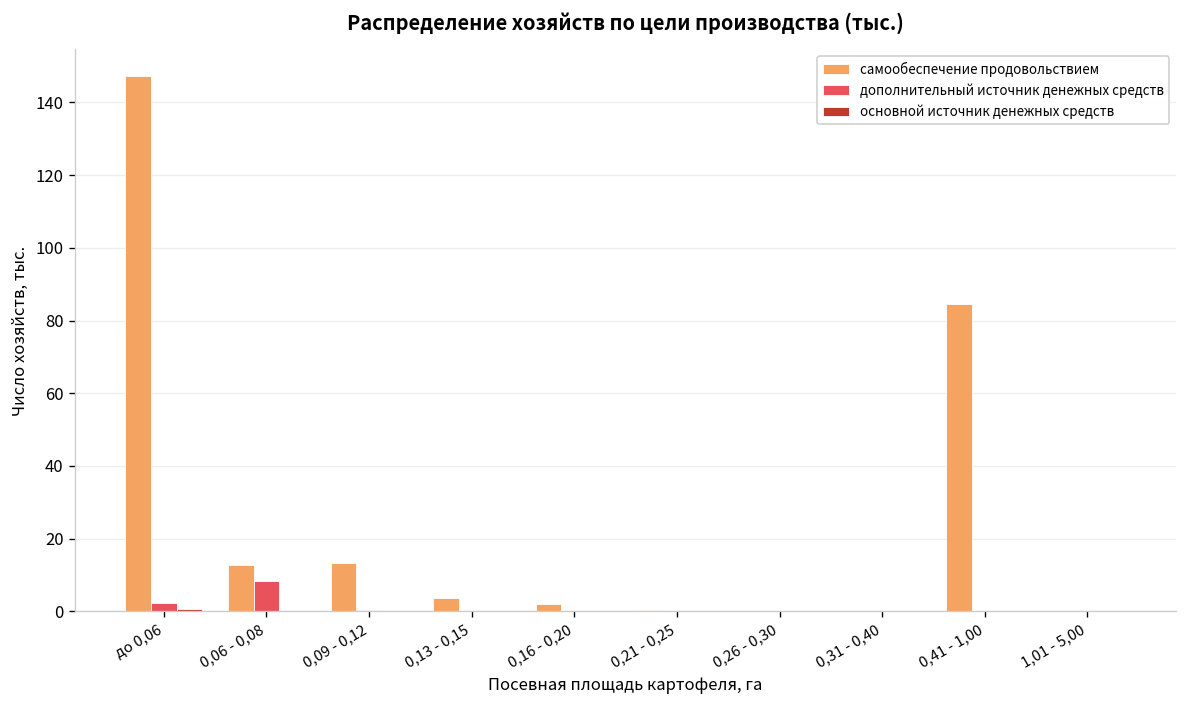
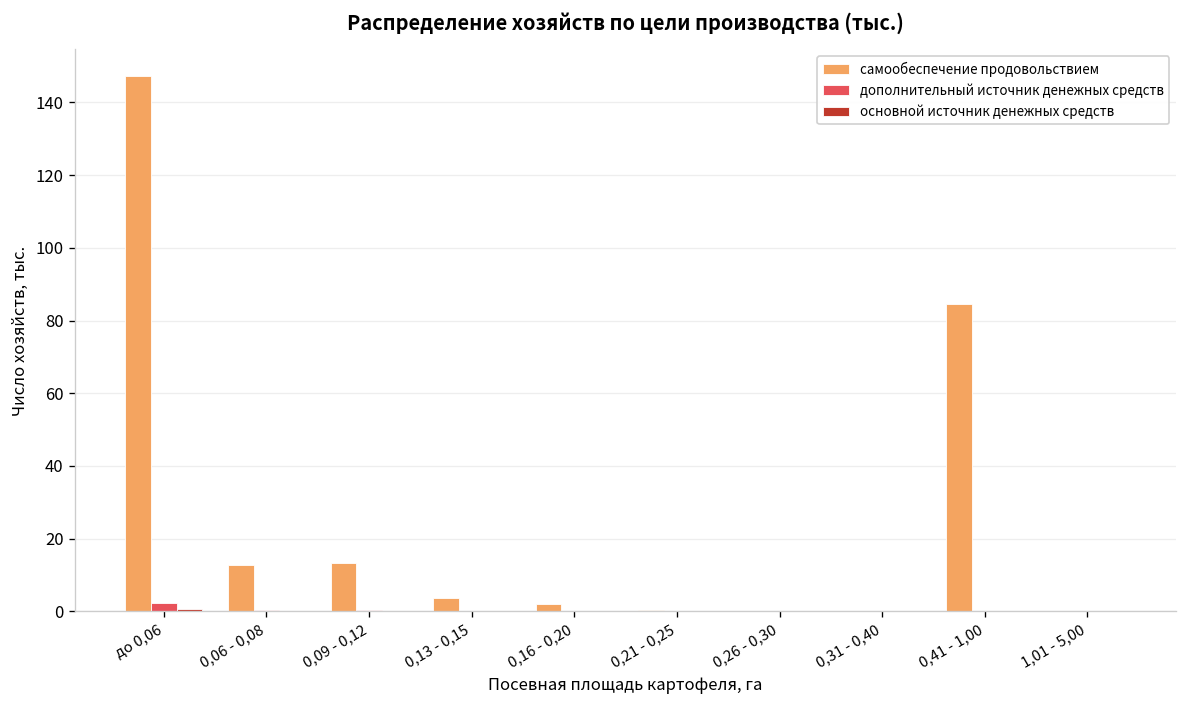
  {
    "самообеспечение продовольствием": {
      "до 0,06": 147,
      "0,06 - 0,08": 13,
      "0,09 - 0,12": 13,
      "0,13 - 0,15": 4,
      "0,16 - 0,20": 2,
      "0,41 - 1,00": 85
    },
    "дополнительный источник денежных средств": {
      "до 0,06": 2,
-     "0,06 - 0,08": 8
+     "0,06 - 0,08": 0
    },
    "основной источник денежных средств": {
      "0,06 - 0,08": 0,
      "0,26 - 0,30": 0,
      "0,31 - 0,40": 0,
      "0,41 - 1,00": 0,
      "1,01 - 5,00": 0
    }
  }
